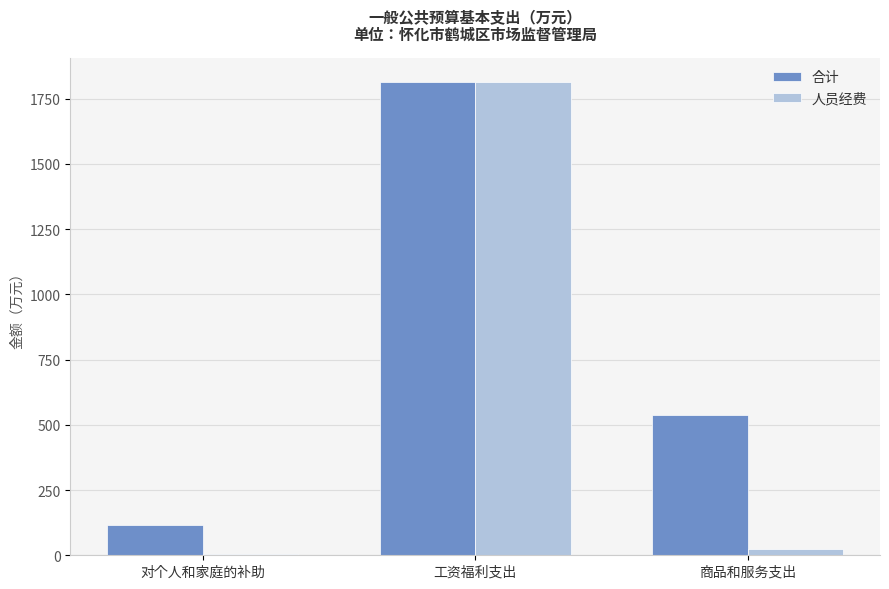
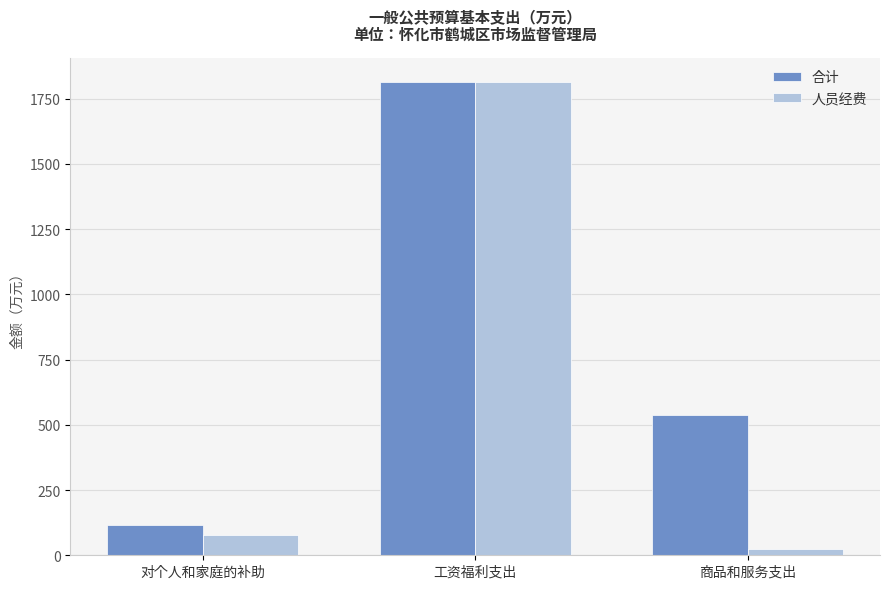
  {
    "合计": {
      "对个人和家庭的补助": 120,
      "工资福利支出": 1820,
      "商品和服务支出": 540
    },
    "人员经费": {
-     "对个人和家庭的补助": 10,
+     "对个人和家庭的补助": 80,
      "工资福利支出": 1820,
      "商品和服务支出": 20
    }
  }
